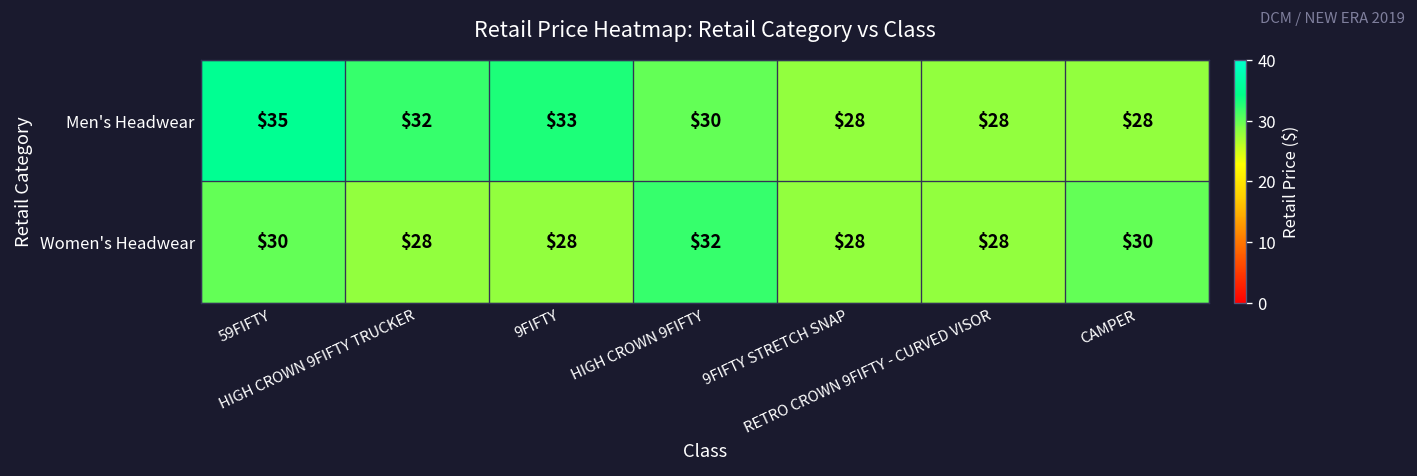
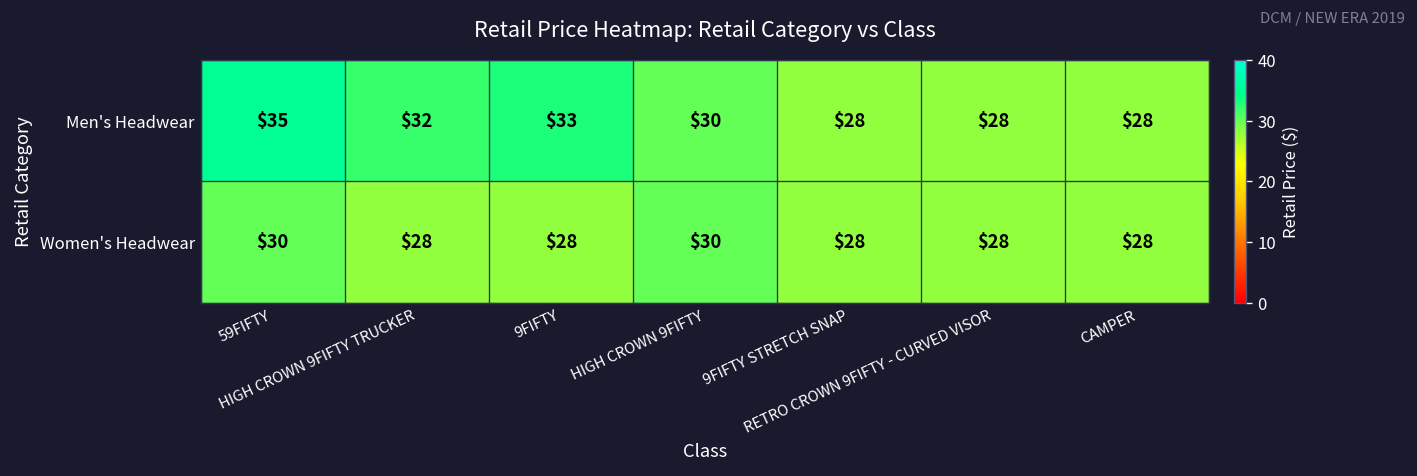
  {
    "Men's Headwear": {
      "59FIFTY": "$35",
      "HIGH CROWN 9FIFTY TRUCKER": "$32",
      "9FIFTY": "$33",
      "HIGH CROWN 9FIFTY": "$30",
      "9FIFTY STRETCH SNAP": "$28",
      "RETRO CROWN 9FIFTY - CURVED VISOR": "$28",
      "CAMPER": "$28"
    },
    "Women's Headwear": {
      "59FIFTY": "$30",
      "HIGH CROWN 9FIFTY TRUCKER": "$28",
      "9FIFTY": "$28",
-     "HIGH CROWN 9FIFTY": "$32",
+     "HIGH CROWN 9FIFTY": "$30",
      "9FIFTY STRETCH SNAP": "$28",
      "RETRO CROWN 9FIFTY - CURVED VISOR": "$28",
-     "CAMPER": "$30"
+     "CAMPER": "$28"
    }
  }
